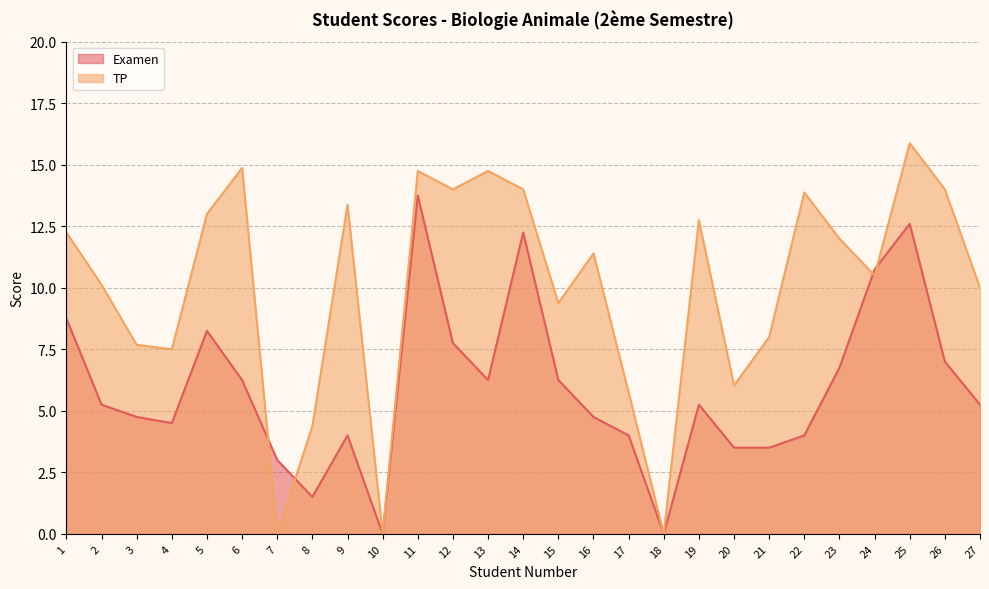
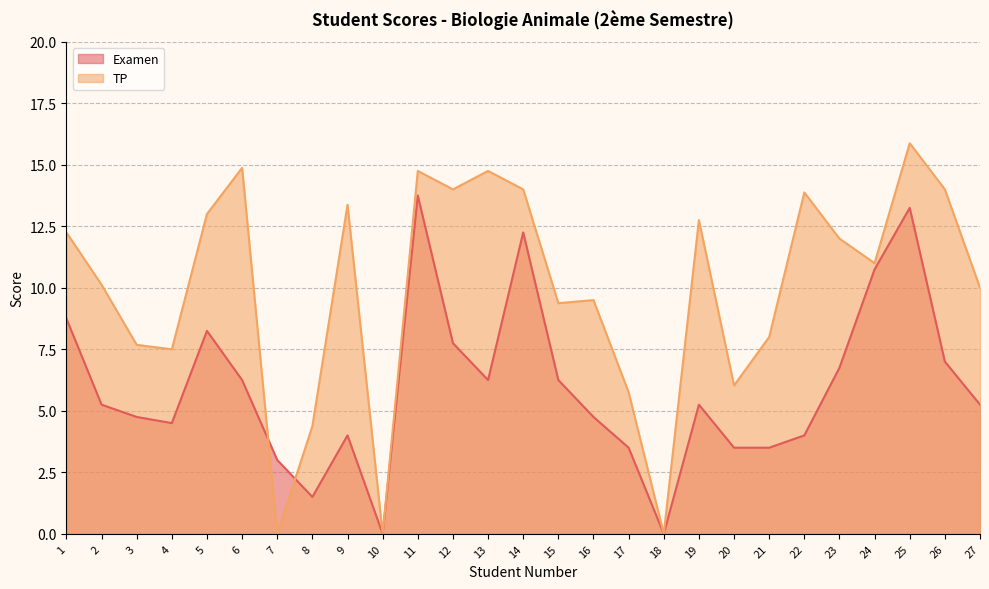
  {
    "Examen": {
      "1": 8.8,
      "2": 5.3,
      "3": 4.8,
      "4": 4.5,
      "5": 8.3,
      "6": 6.3,
      "7": 3.0,
      "8": 1.5,
      "9": 4.0,
      "11": 13.8,
      "12": 7.8,
      "13": 6.3,
      "14": 12.3,
      "15": 6.3,
      "16": 4.8,
-     "17": 4.0,
+     "17": 3.5,
      "19": 5.3,
      "20": 3.5,
      "21": 3.5,
      "22": 4.0,
      "23": 6.8,
      "24": 10.8,
-     "25": 12.6,
+     "25": 13.3,
      "26": 7.0,
      "27": 5.3
    },
    "TP": {
      "1": 12.3,
      "2": 10.1,
      "3": 7.7,
      "4": 7.5,
      "5": 13.0,
      "6": 14.9,
      "7": 0.0,
      "8": 4.4,
      "9": 13.4,
      "11": 14.8,
      "12": 14.0,
      "13": 14.8,
      "14": 14.0,
      "15": 9.4,
-     "16": 11.4,
+     "16": 9.5,
      "17": 5.8,
      "19": 12.8,
      "20": 6.0,
      "21": 8.0,
      "22": 13.9,
      "23": 12.0,
-     "24": 10.5,
+     "24": 11.0,
      "25": 15.9,
      "26": 14.0,
      "27": 10.0
    }
  }
